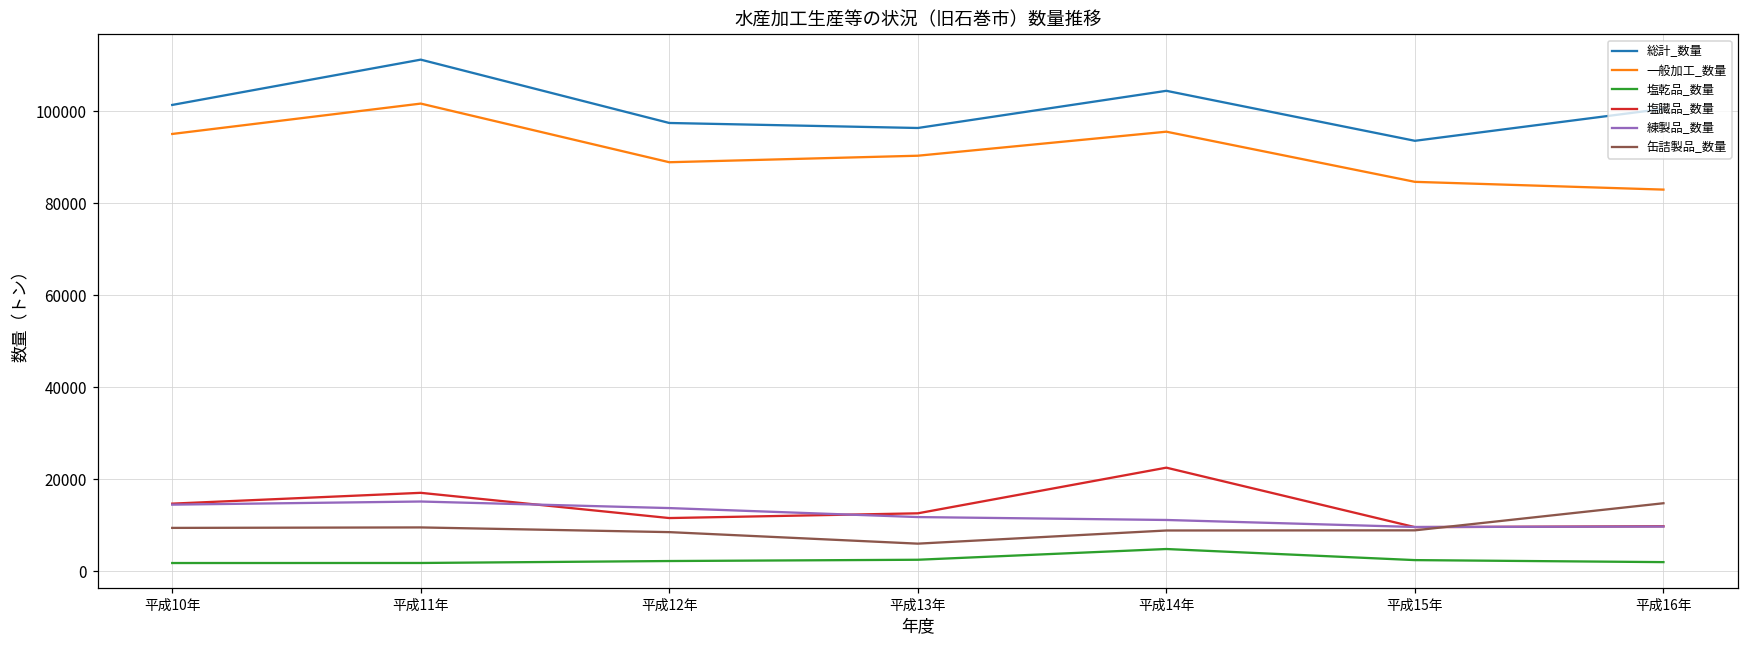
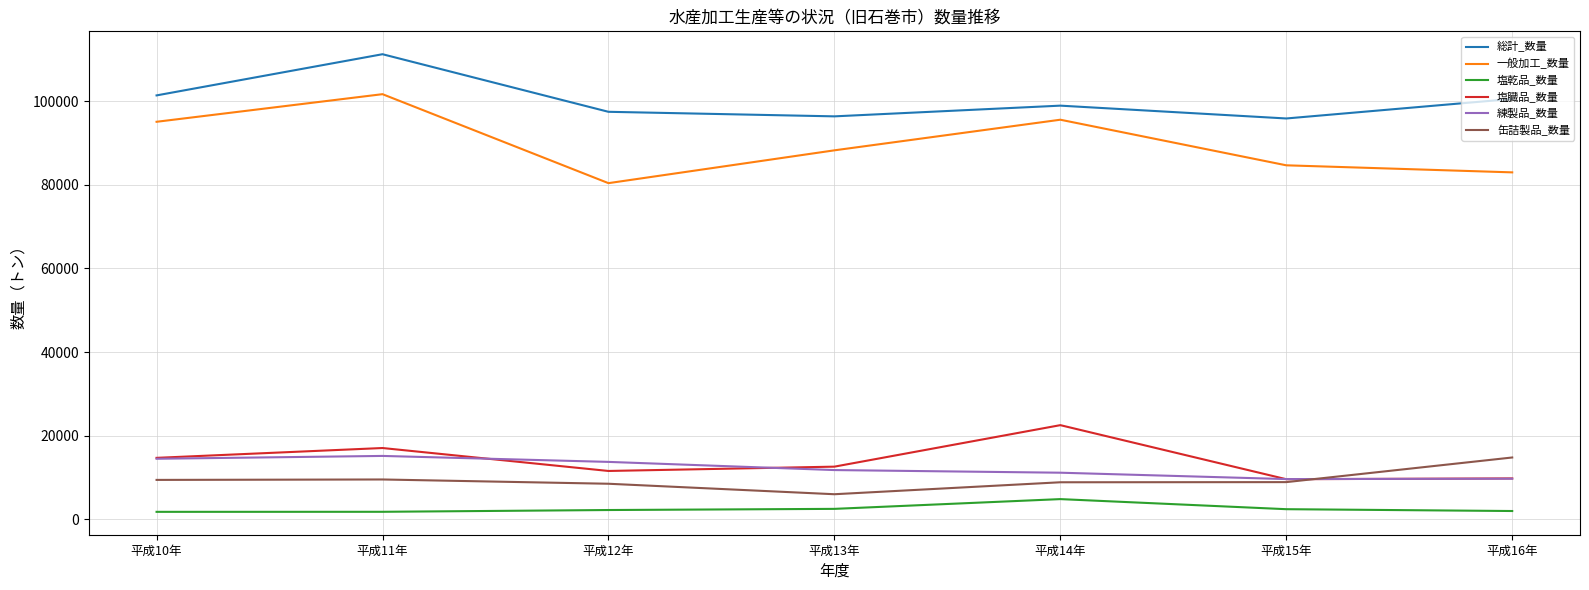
  {
    "総計_数量": {
      "平成10年": 101000,
      "平成11年": 111000,
      "平成12年": 97000,
      "平成13年": 96000,
-     "平成14年": 104000,
-     "平成15年": 94000
+     "平成14年": 99000,
+     "平成15年": 96000
    },
    "一般加工_数量": {
      "平成10年": 95000,
      "平成11年": 102000,
-     "平成12年": 89000,
-     "平成13年": 90000,
+     "平成12年": 80000,
+     "平成13年": 88000,
      "平成14年": 96000,
      "平成15年": 85000,
      "平成16年": 83000
    },
    "塩乾品_数量": {
      "平成10年": 2000,
      "平成11年": 2000,
      "平成12年": 2000,
      "平成13年": 3000,
      "平成14年": 5000,
      "平成15年": 2000,
      "平成16年": 2000
    },
    "塩臓品_数量": {
      "平成11年": 17000,
      "平成12年": 12000,
      "平成13年": 13000,
      "平成14年": 23000
    },
    "練製品_数量": {
      "平成11年": 15000,
      "平成12年": 14000,
      "平成13年": 12000,
      "平成14年": 11000
    },
    "缶詰製品_数量": {
      "平成10年": 9000,
      "平成11年": 10000,
      "平成12年": 9000,
      "平成13年": 6000,
      "平成14年": 9000,
      "平成15年": 9000,
      "平成16年": 15000
    }
  }
